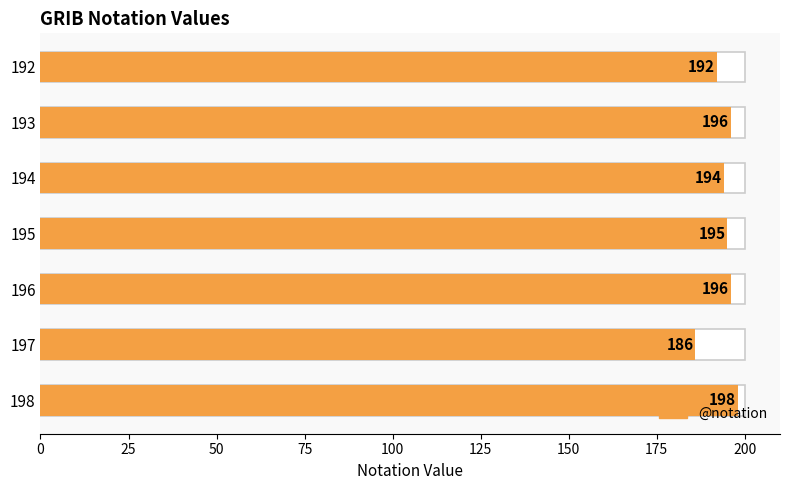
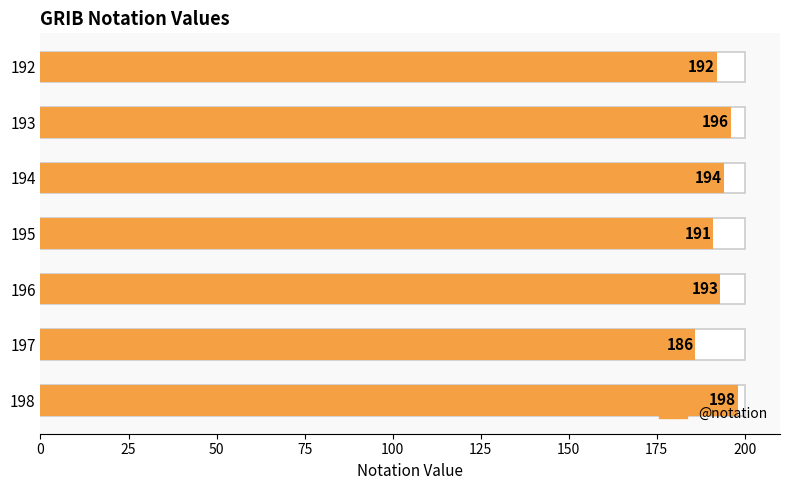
  {
    "@notation": {
-     "195": 195,
-     "196": 196
+     "195": 191,
+     "196": 193
    }
  }
